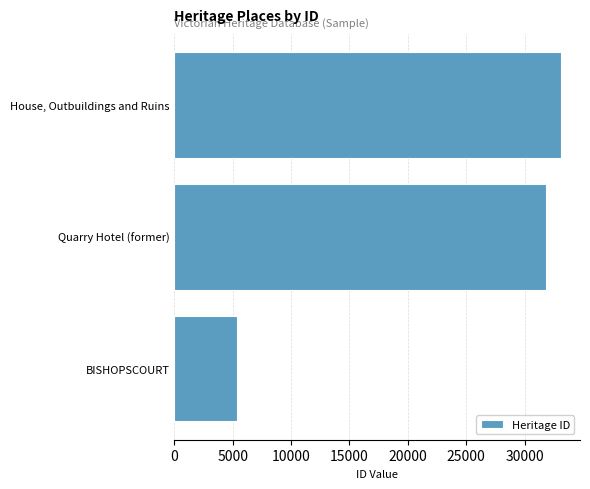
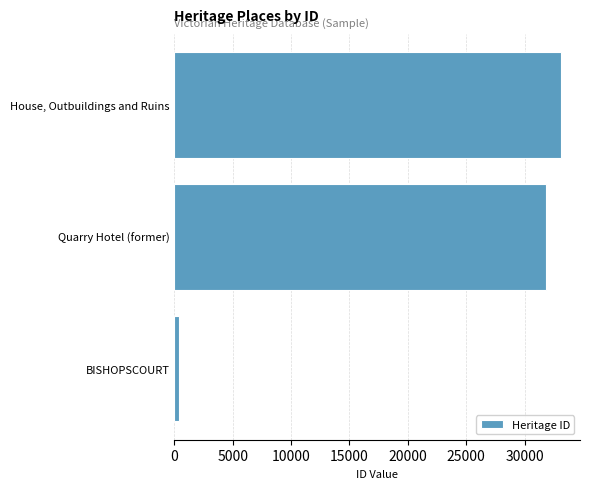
  {
    "House, Outbuildings and Ruins": 33100,
    "Quarry Hotel (former)": 31800,
-   "BISHOPSCOURT": 5400
+   "BISHOPSCOURT": 400
  }
